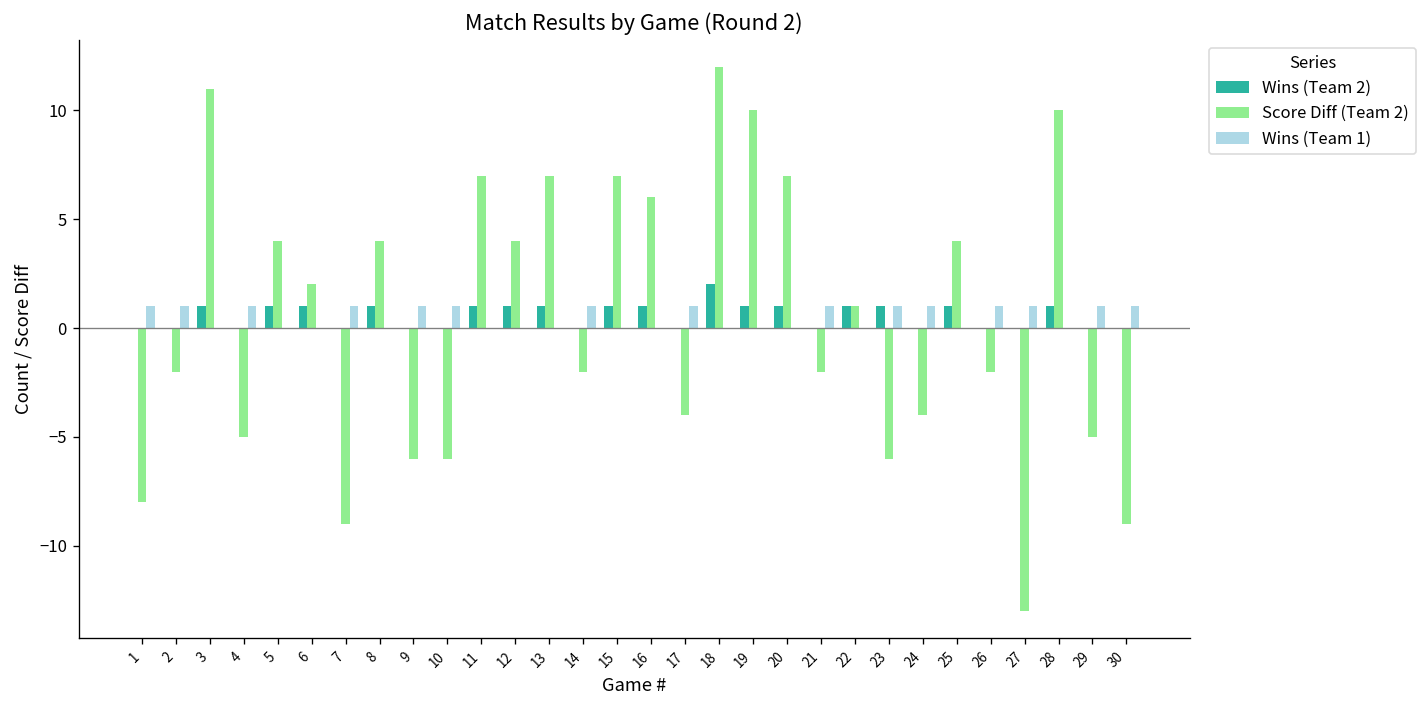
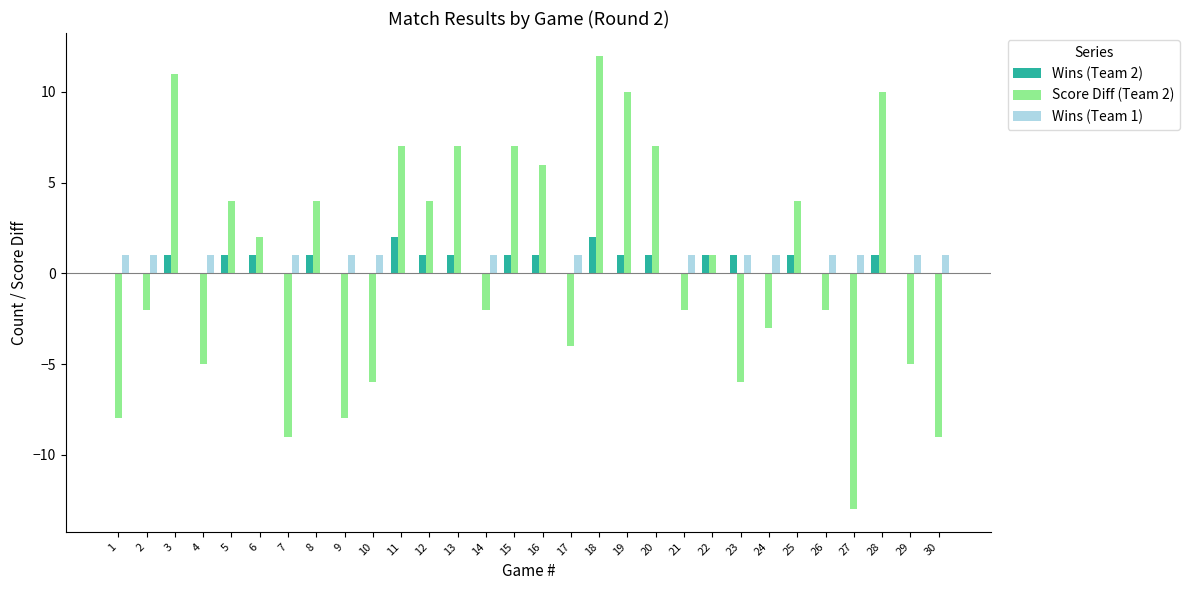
  {
    "Wins (Team 2)": {
      "1": 0,
      "2": 0,
      "3": 1,
      "4": 0,
      "5": 1,
      "6": 1,
      "7": 0,
      "8": 1,
      "9": 0,
      "10": 0,
-     "11": 1,
+     "11": 2,
      "12": 1,
      "13": 1,
      "14": 0,
      "15": 1,
      "16": 1,
      "17": 0,
      "18": 2,
      "19": 1,
      "20": 1,
      "21": 0,
      "22": 1,
      "23": 1,
      "24": 0,
      "25": 1,
      "26": 0,
      "27": 0,
      "28": 1,
      "29": 0,
      "30": 0
    },
    "Score Diff (Team 2)": {
      "1": -8,
      "2": -2,
      "3": 11,
      "4": -5,
      "5": 4,
      "6": 2,
      "7": -9,
      "8": 4,
-     "9": -6,
+     "9": -8,
      "10": -6,
      "11": 7,
      "12": 4,
      "13": 7,
      "14": -2,
      "15": 7,
      "16": 6,
      "17": -4,
      "18": 12,
      "19": 10,
      "20": 7,
      "21": -2,
      "22": 1,
      "23": -6,
-     "24": -4,
+     "24": -3,
      "25": 4,
      "26": -2,
      "27": -13,
      "28": 10,
      "29": -5,
      "30": -9
    },
    "Wins (Team 1)": {
      "1": 1,
      "2": 1,
      "3": 0,
      "4": 1,
      "5": 0,
      "6": 0,
      "7": 1,
      "8": 0,
      "9": 1,
      "10": 1,
      "11": 0,
      "12": 0,
      "13": 0,
      "14": 1,
      "15": 0,
      "16": 0,
      "17": 1,
      "18": 0,
      "19": 0,
      "20": 0,
      "21": 1,
      "22": 0,
      "23": 1,
      "24": 1,
      "25": 0,
      "26": 1,
      "27": 1,
      "28": 0,
      "29": 1,
      "30": 1
    }
  }
